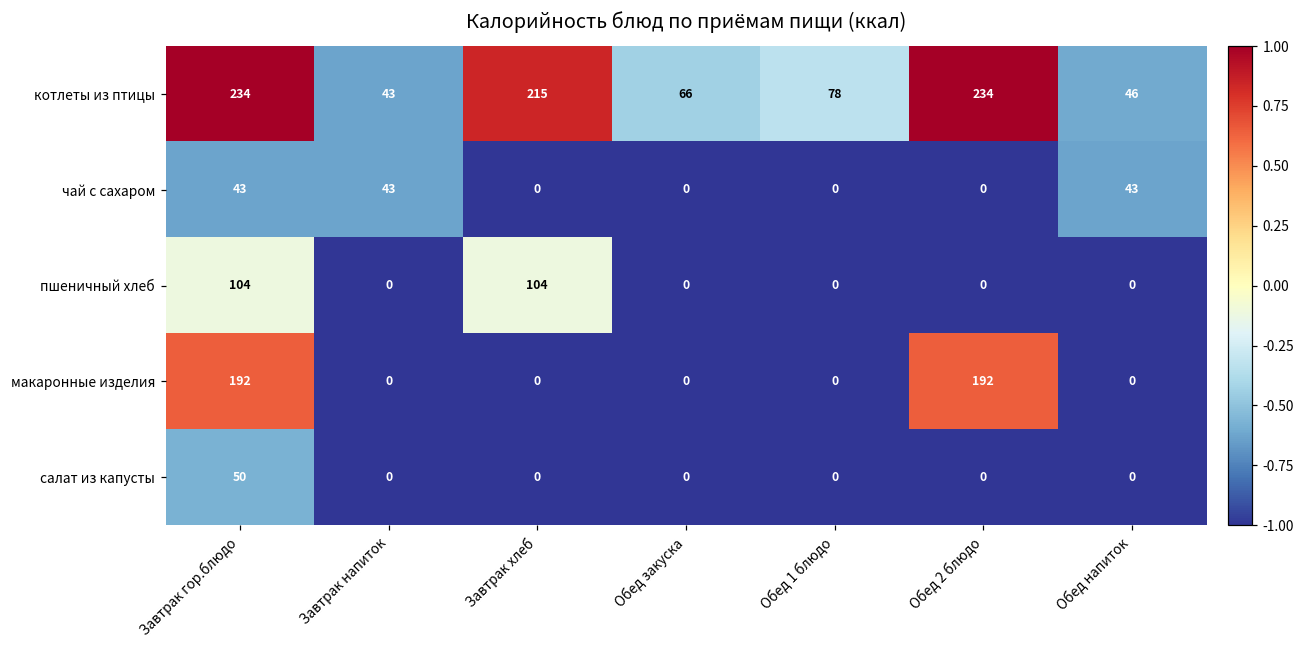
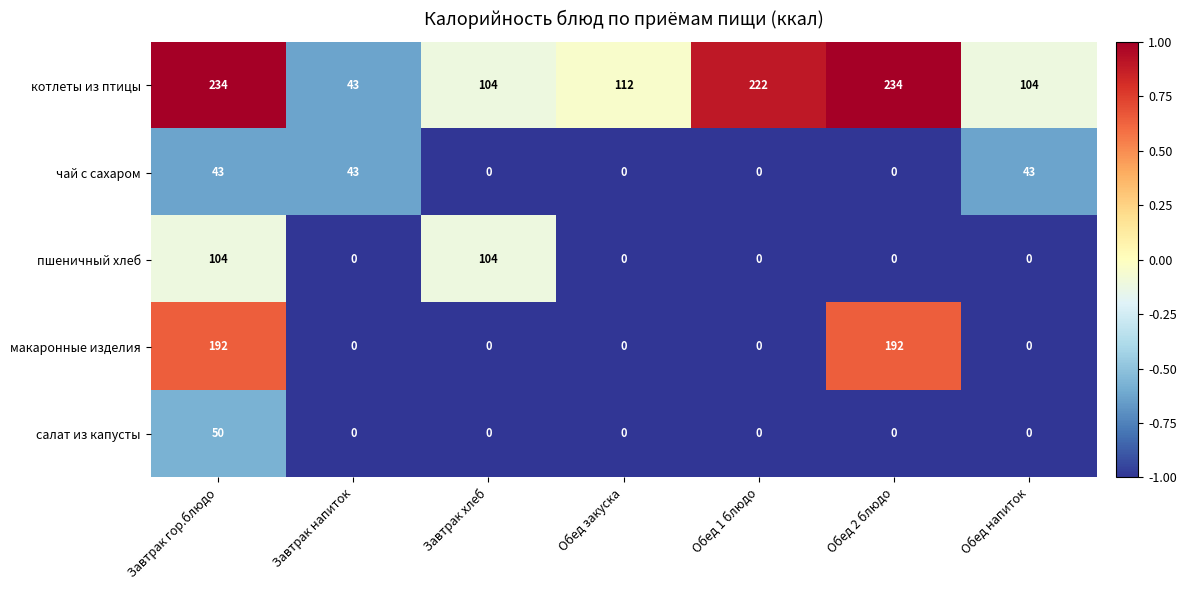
  {
    "котлеты из птицы": {
      "Завтрак гор.блюдо": 234,
      "Завтрак напиток": 43,
-     "Завтрак хлеб": 215,
-     "Обед закуска": 66,
-     "Обед 1 блюдо": 78,
+     "Завтрак хлеб": 104,
+     "Обед закуска": 112,
+     "Обед 1 блюдо": 222,
      "Обед 2 блюдо": 234,
-     "Обед напиток": 46
+     "Обед напиток": 104
    },
    "чай с сахаром": {
      "Завтрак гор.блюдо": 43,
      "Завтрак напиток": 43,
      "Завтрак хлеб": 0,
      "Обед закуска": 0,
      "Обед 1 блюдо": 0,
      "Обед 2 блюдо": 0,
      "Обед напиток": 43
    },
    "пшеничный хлеб": {
      "Завтрак гор.блюдо": 104,
      "Завтрак напиток": 0,
      "Завтрак хлеб": 104,
      "Обед закуска": 0,
      "Обед 1 блюдо": 0,
      "Обед 2 блюдо": 0,
      "Обед напиток": 0
    },
    "макаронные изделия": {
      "Завтрак гор.блюдо": 192,
      "Завтрак напиток": 0,
      "Завтрак хлеб": 0,
      "Обед закуска": 0,
      "Обед 1 блюдо": 0,
      "Обед 2 блюдо": 192,
      "Обед напиток": 0
    },
    "салат из капусты": {
      "Завтрак гор.блюдо": 50,
      "Завтрак напиток": 0,
      "Завтрак хлеб": 0,
      "Обед закуска": 0,
      "Обед 1 блюдо": 0,
      "Обед 2 блюдо": 0,
      "Обед напиток": 0
    }
  }
